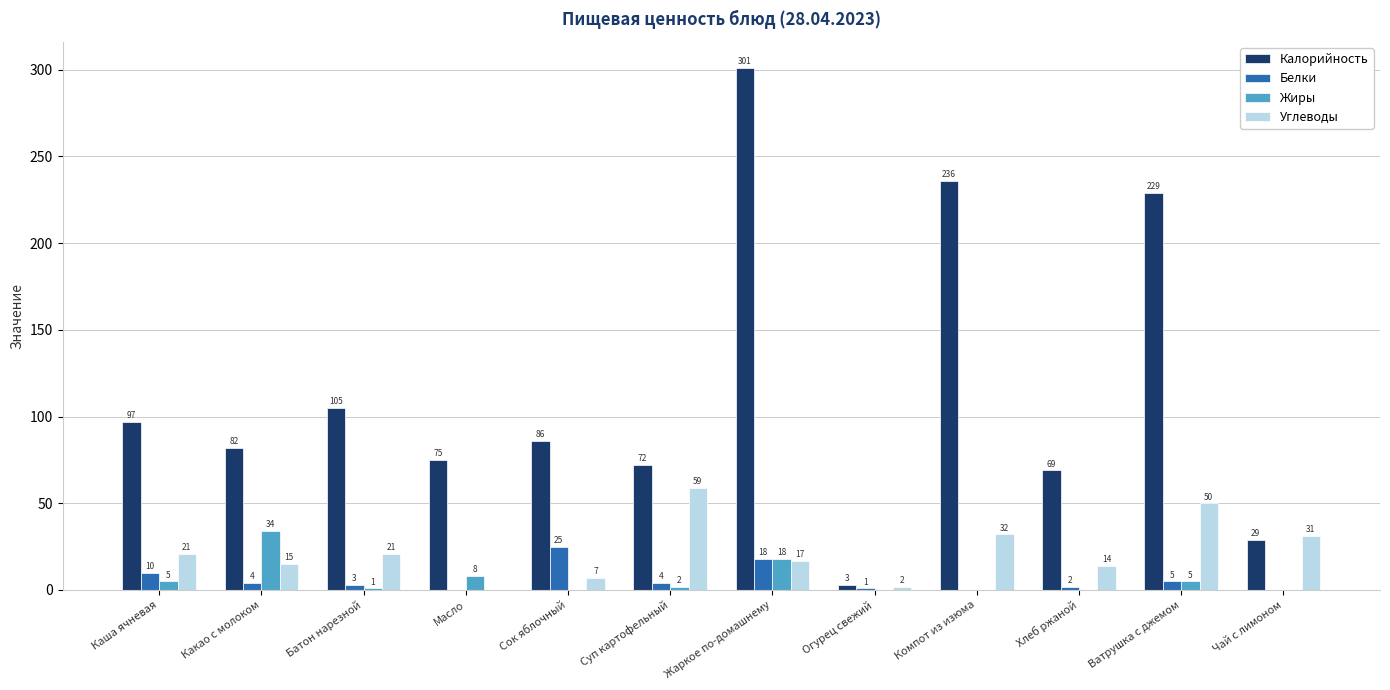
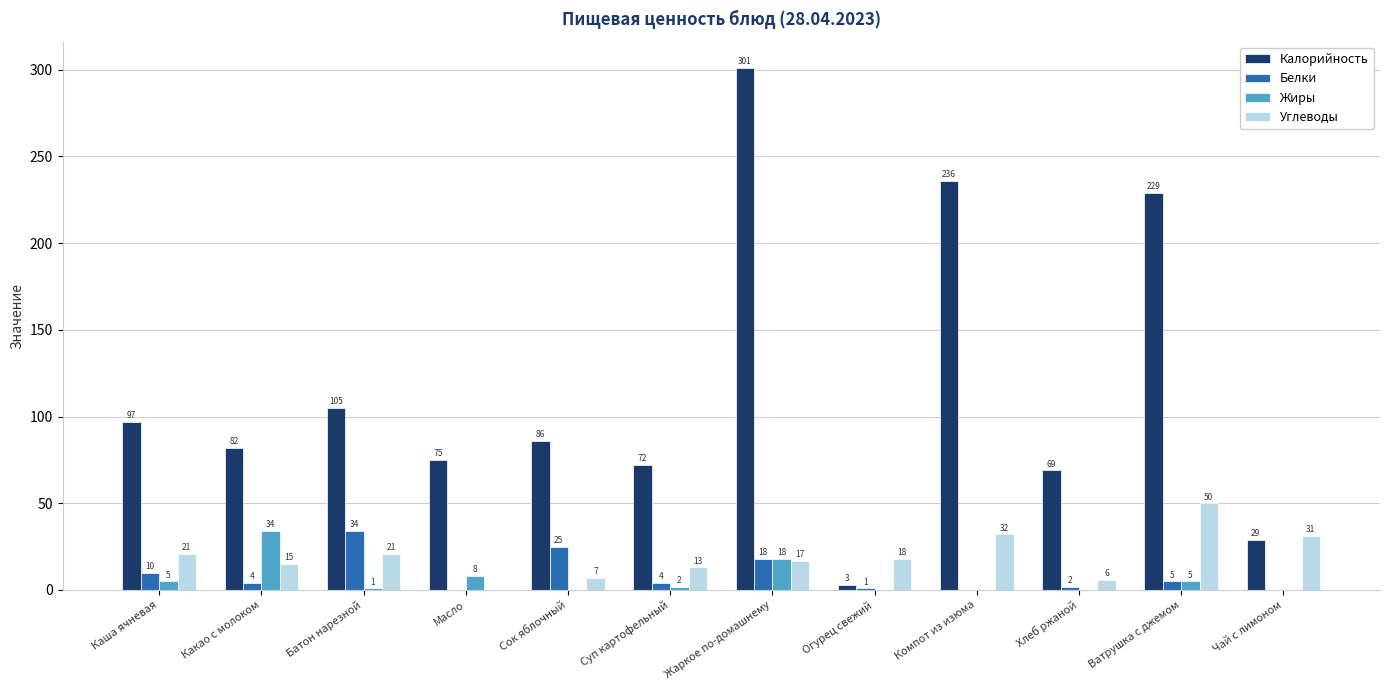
  {
    "Калорийность": {
      "Каша ячневая": 97,
      "Какао с молоком": 82,
      "Батон нарезной": 105,
      "Масло": 75,
      "Сок яблочный": 86,
      "Суп картофельный": 72,
      "Жаркое по-домашнему": 301,
      "Огурец свежий": 3,
      "Компот из изюма": 236,
      "Хлеб ржаной": 69,
      "Ватрушка с джемом": 229,
      "Чай с лимоном": 29
    },
    "Белки": {
      "Каша ячневая": 10,
      "Какао с молоком": 4,
-     "Батон нарезной": 3,
+     "Батон нарезной": 34,
      "Сок яблочный": 25,
      "Суп картофельный": 4,
      "Жаркое по-домашнему": 18,
      "Огурец свежий": 1,
      "Хлеб ржаной": 2,
      "Ватрушка с джемом": 5
    },
    "Жиры": {
      "Каша ячневая": 5,
      "Какао с молоком": 34,
      "Батон нарезной": 1,
      "Масло": 8,
      "Суп картофельный": 2,
      "Жаркое по-домашнему": 18,
      "Ватрушка с джемом": 5
    },
    "Углеводы": {
      "Каша ячневая": 21,
      "Какао с молоком": 15,
      "Батон нарезной": 21,
      "Сок яблочный": 7,
-     "Суп картофельный": 59,
+     "Суп картофельный": 13,
      "Жаркое по-домашнему": 17,
-     "Огурец свежий": 2,
+     "Огурец свежий": 18,
      "Компот из изюма": 32,
-     "Хлеб ржаной": 14,
+     "Хлеб ржаной": 6,
      "Ватрушка с джемом": 50,
      "Чай с лимоном": 31
    }
  }
